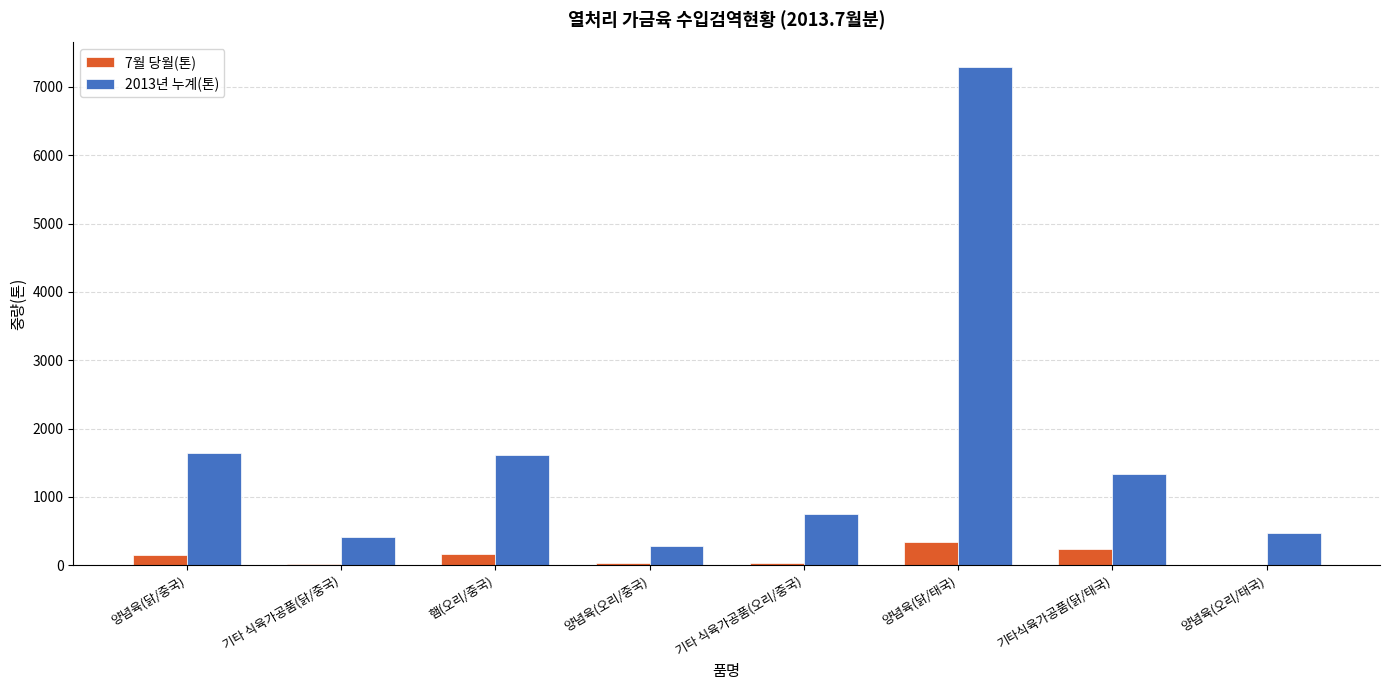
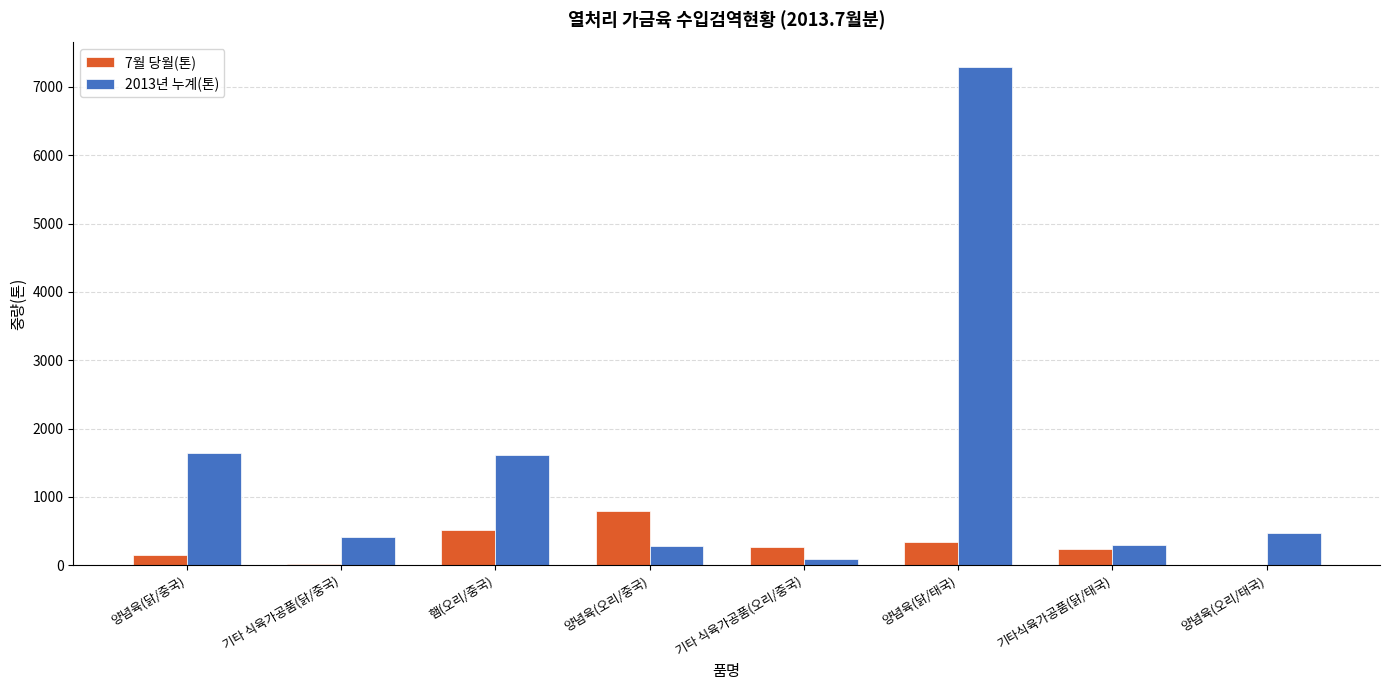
  {
    "7월 당월(톤)": {
      "양념육(닭/중국)": 100,
-     "햄(오리/중국)": 200,
-     "양념육(오리/중국)": 0,
-     "기타 식육가공품(오리/중국)": 0,
+     "햄(오리/중국)": 500,
+     "양념육(오리/중국)": 800,
+     "기타 식육가공품(오리/중국)": 300,
      "양념육(닭/태국)": 300,
      "기타식육가공품(닭/태국)": 200,
      "양념육(오리/태국)": 0
    },
    "2013년 누계(톤)": {
      "양념육(닭/중국)": 1600,
      "기타 식육가공품(닭/중국)": 400,
      "햄(오리/중국)": 1600,
      "양념육(오리/중국)": 300,
-     "기타 식육가공품(오리/중국)": 800,
+     "기타 식육가공품(오리/중국)": 100,
      "양념육(닭/태국)": 7300,
-     "기타식육가공품(닭/태국)": 1300,
+     "기타식육가공품(닭/태국)": 300,
      "양념육(오리/태국)": 500
    }
  }
